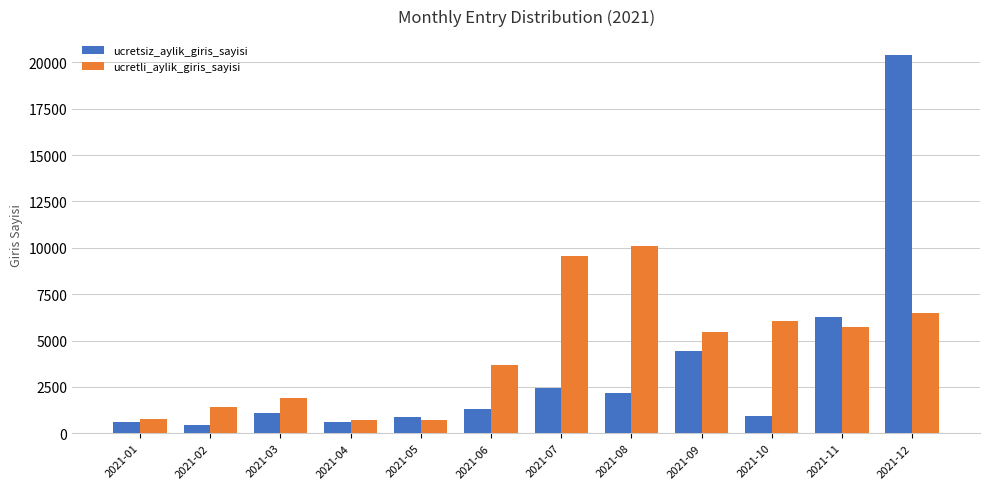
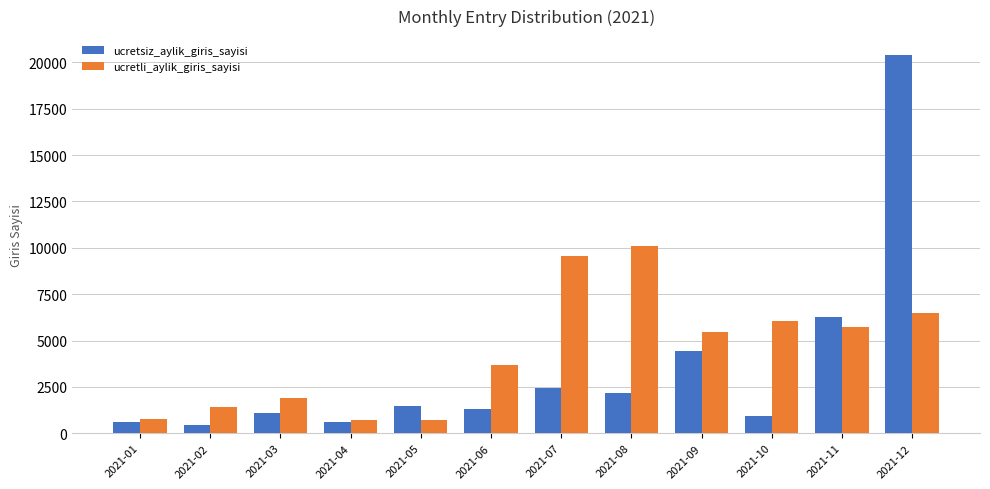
  {
    "ucretsiz_aylik_giris_sayisi": {
      "2021-01": 600,
      "2021-02": 400,
      "2021-03": 1100,
      "2021-04": 600,
-     "2021-05": 900,
+     "2021-05": 1500,
      "2021-06": 1300,
      "2021-07": 2500,
      "2021-08": 2200,
      "2021-09": 4400,
      "2021-10": 900,
      "2021-11": 6300,
      "2021-12": 20400
    },
    "ucretli_aylik_giris_sayisi": {
      "2021-01": 800,
      "2021-02": 1400,
      "2021-03": 1900,
      "2021-04": 700,
      "2021-05": 700,
      "2021-06": 3700,
      "2021-07": 9500,
      "2021-08": 10100,
      "2021-09": 5500,
      "2021-10": 6000,
      "2021-11": 5700,
      "2021-12": 6500
    }
  }
